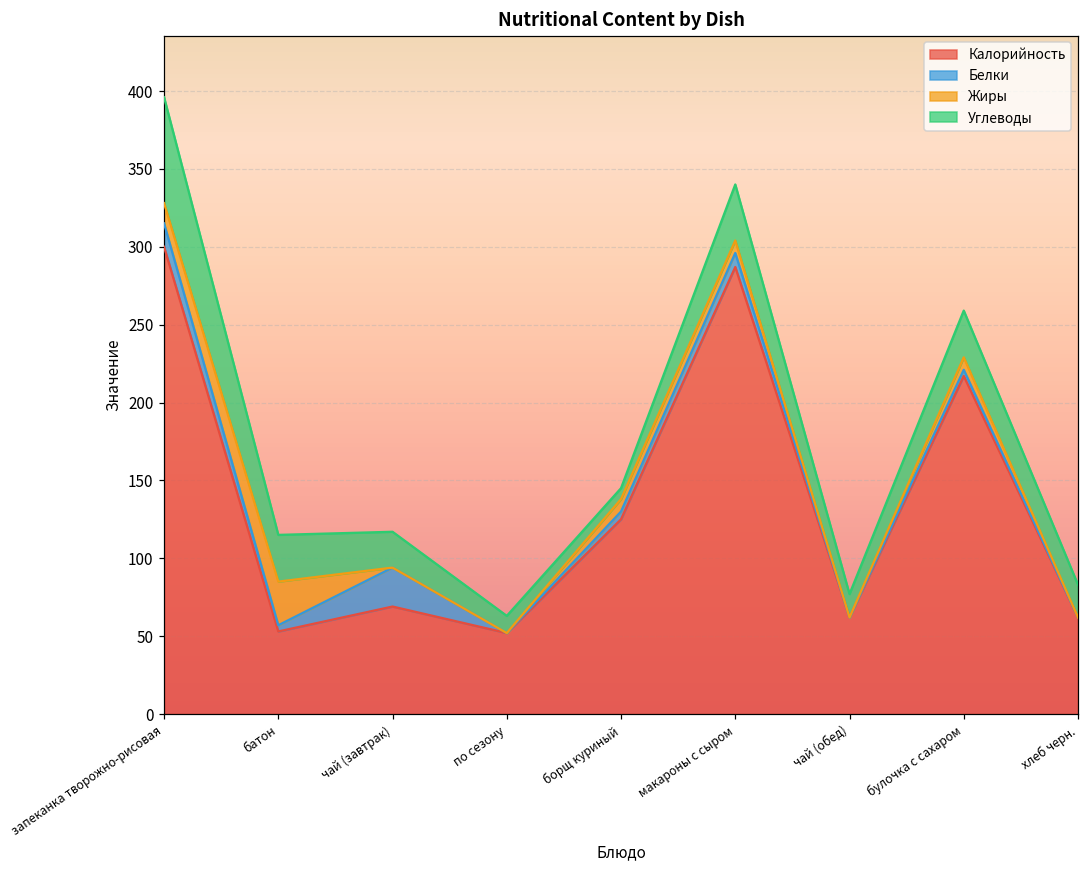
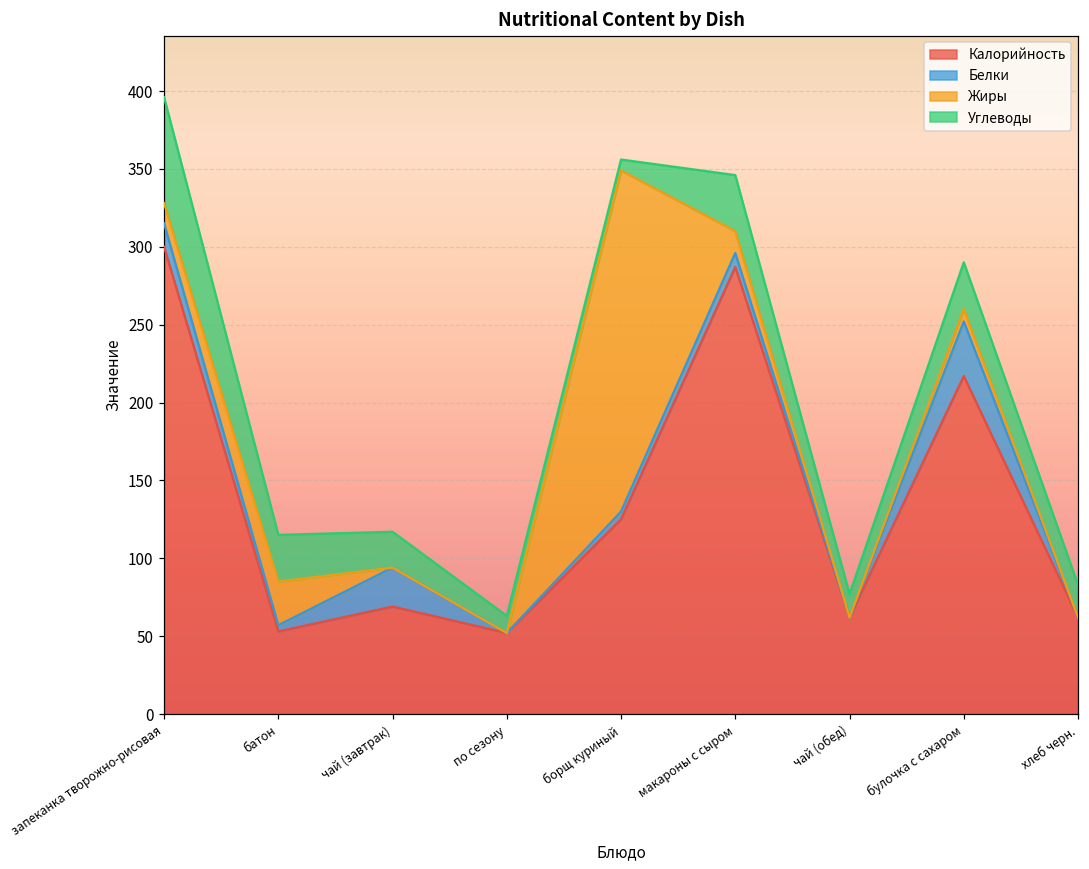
  {
    "Калорийность": {
      "запеканка творожно-рисовая": 300,
      "батон": 53,
      "чай (завтрак)": 69,
      "борщ куриный": 125,
      "макароны с сыром": 287,
      "булочка с сахаром": 217
    },
    "Белки": {
      "запеканка творожно-рисовая": 15,
      "батон": 4,
      "борщ куриный": 5,
      "макароны с сыром": 9,
-     "булочка с сахаром": 4
+     "булочка с сахаром": 35
    },
    "Жиры": {
      "запеканка творожно-рисовая": 13,
      "батон": 28,
-     "борщ куриный": 8,
-     "макароны с сыром": 8,
+     "борщ куриный": 219,
+     "макароны с сыром": 14,
      "булочка с сахаром": 8
    },
    "Углеводы": {
      "запеканка творожно-рисовая": 68,
      "батон": 30,
      "чай (завтрак)": 23,
      "по сезону": 11,
      "борщ куриный": 7,
      "макароны с сыром": 36,
      "чай (обед)": 15,
      "булочка с сахаром": 30,
      "хлеб черн.": 21
    }
  }
